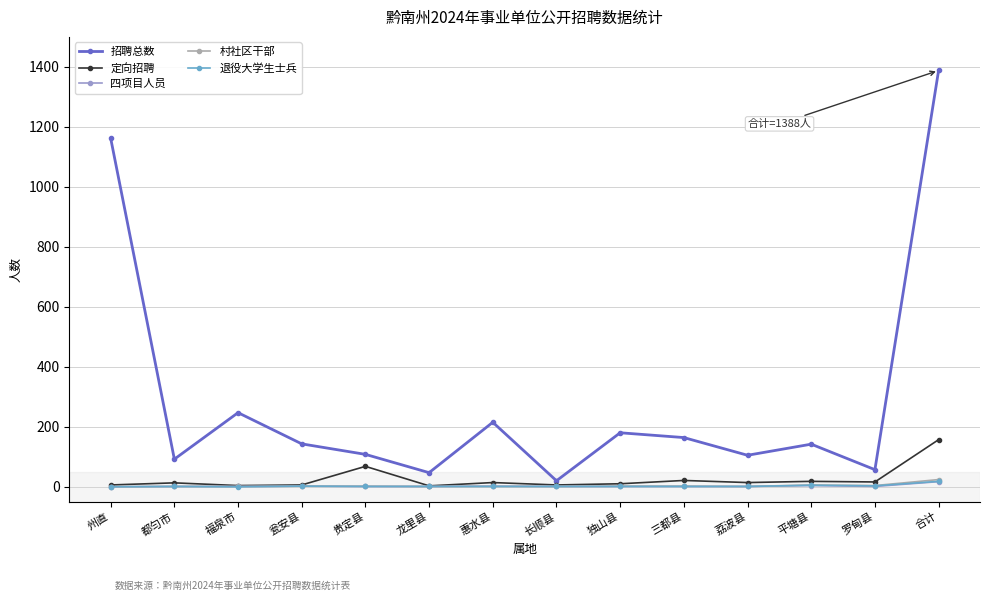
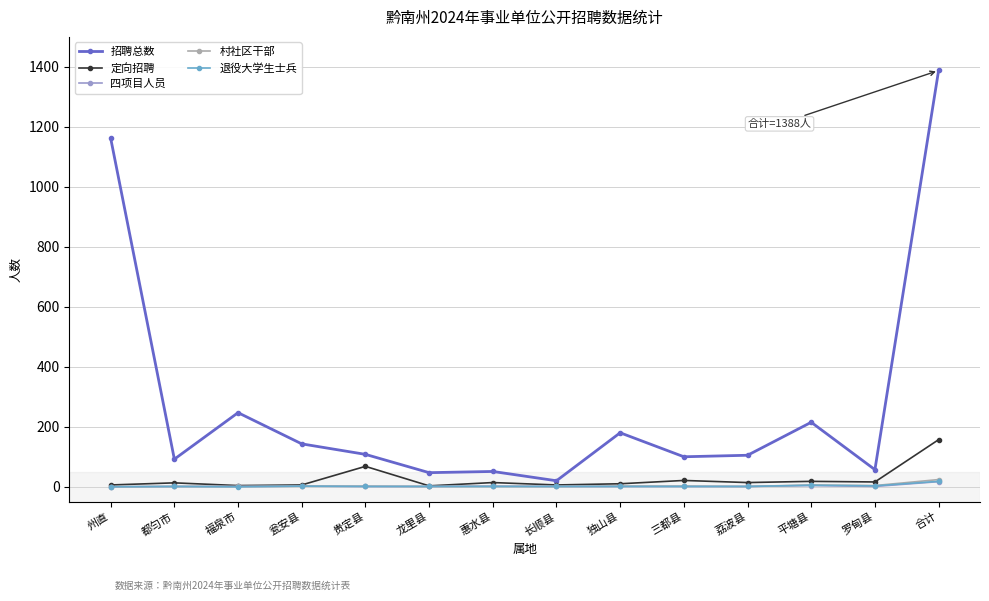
  {
    "招聘总数": {
      "州直": 1160,
      "都匀市": 90,
      "福泉市": 250,
      "瓮安县": 140,
      "贵定县": 110,
      "龙里县": 50,
-     "惠水县": 220,
+     "惠水县": 50,
      "长顺县": 20,
      "独山县": 180,
-     "三都县": 160,
+     "三都县": 100,
      "荔波县": 110,
-     "平塘县": 140,
+     "平塘县": 220,
      "罗甸县": 60
    },
    "定向招聘": {
      "都匀市": 10,
      "贵定县": 70,
      "惠水县": 10,
      "三都县": 20,
      "荔波县": 10,
      "平塘县": 20,
      "罗甸县": 20,
      "合计": 160
    }
  }
